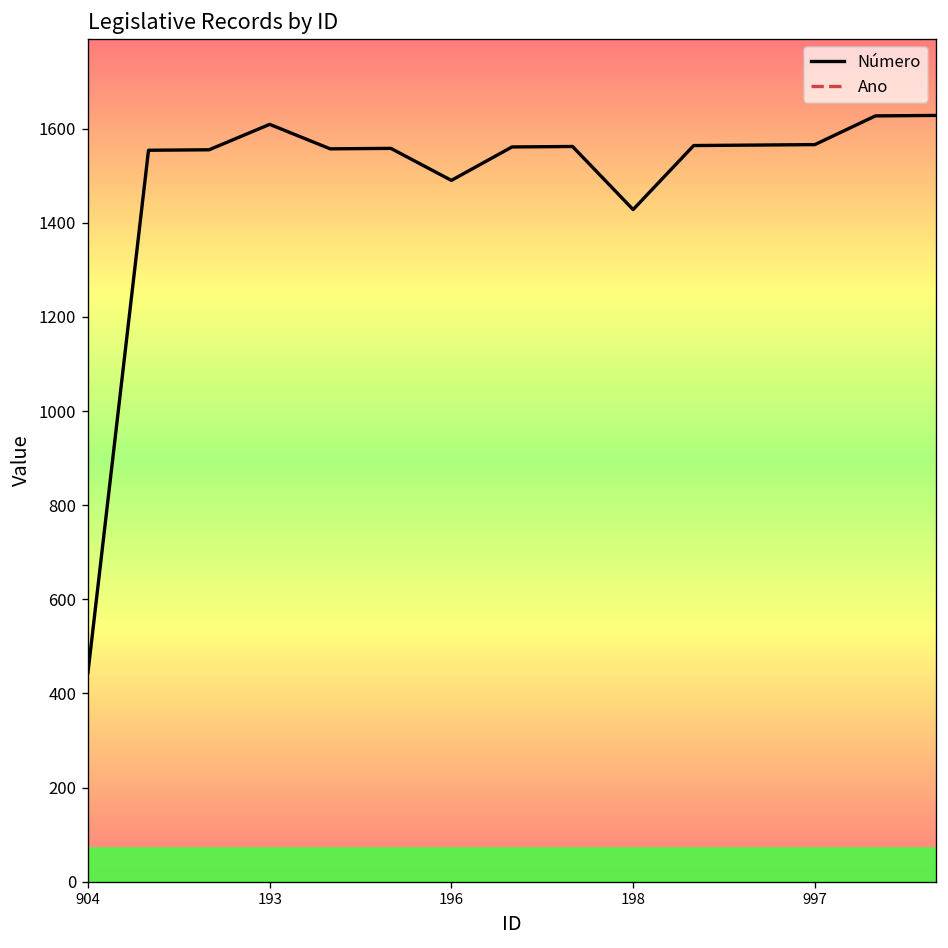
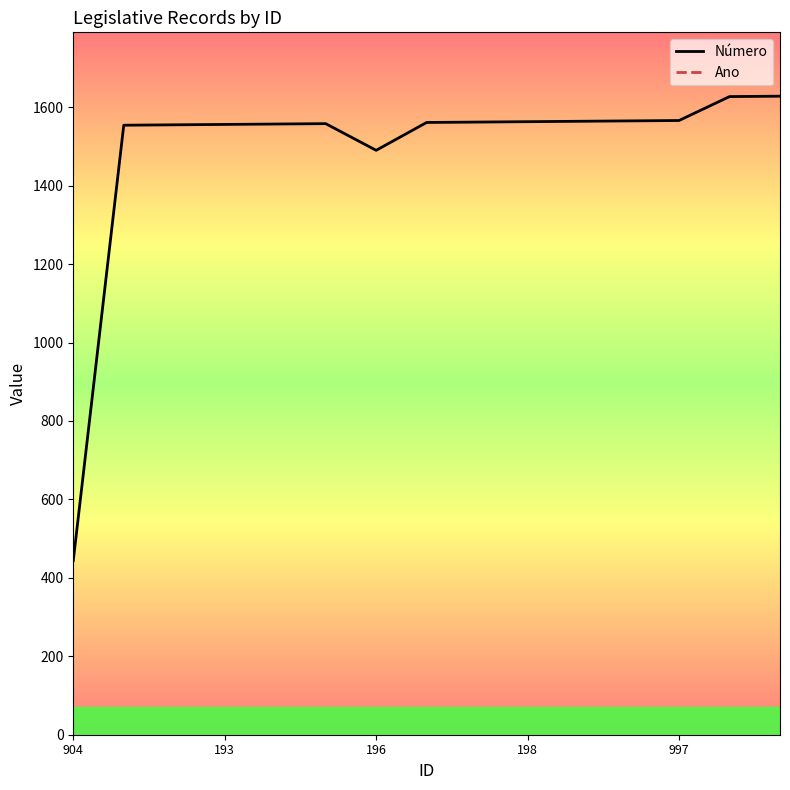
  {
    "Número": {
      "904": 440,
-     "193": 1610,
+     "193": 1560,
      "196": 1490,
-     "198": 1430,
+     "198": 1560,
      "997": 1570
    }
  }
